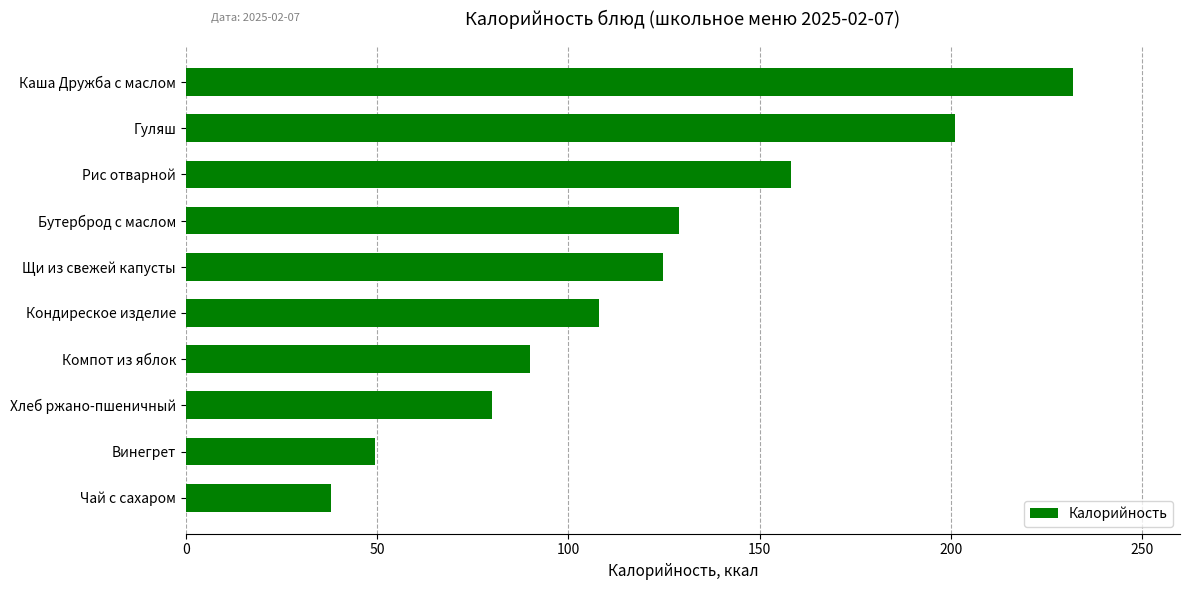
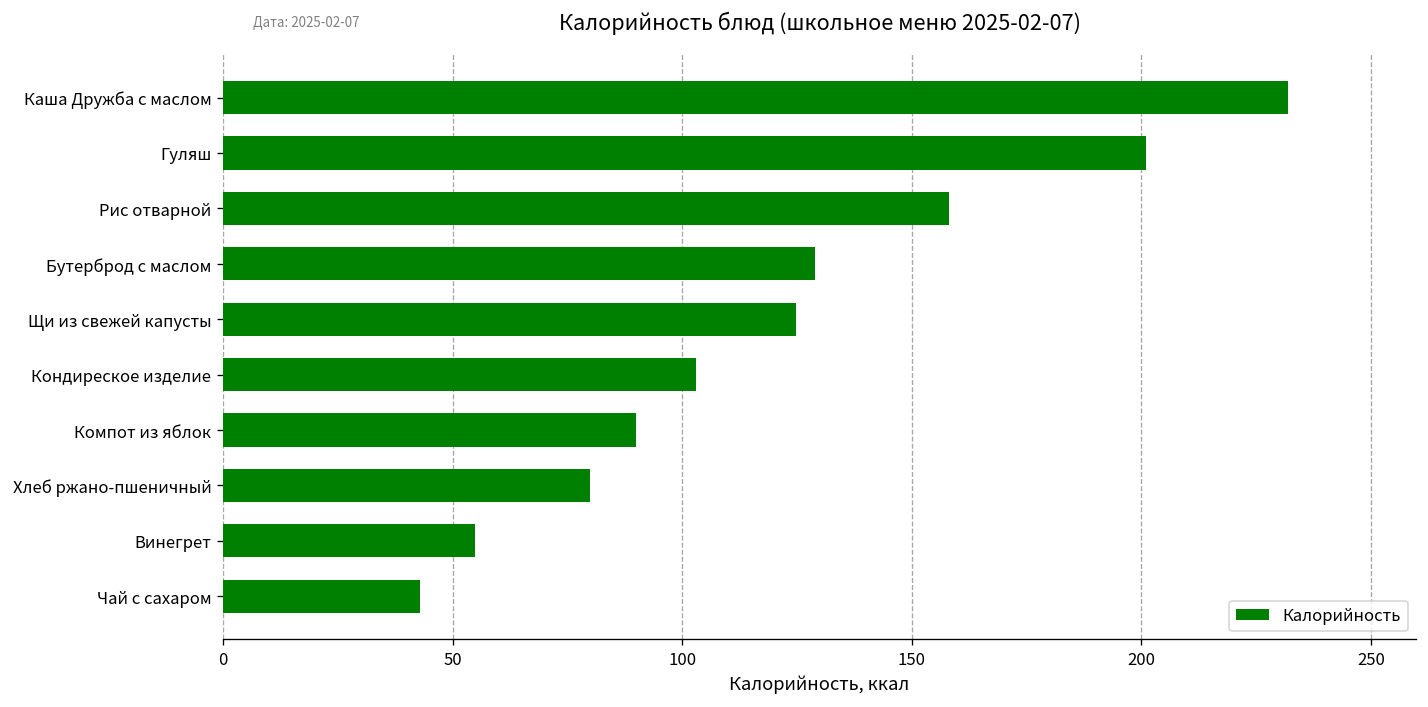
  {
    "Каша Дружба с маслом": 232,
    "Гуляш": 201,
    "Рис отварной": 158,
    "Бутерброд с маслом": 129,
    "Щи из свежей капусты": 125,
-   "Кондиреское изделие": 108,
+   "Кондиреское изделие": 103,
    "Компот из яблок": 90,
    "Хлеб ржано-пшеничный": 80,
-   "Винегрет": 50,
-   "Чай с сахаром": 38
+   "Винегрет": 55,
+   "Чай с сахаром": 43
  }
